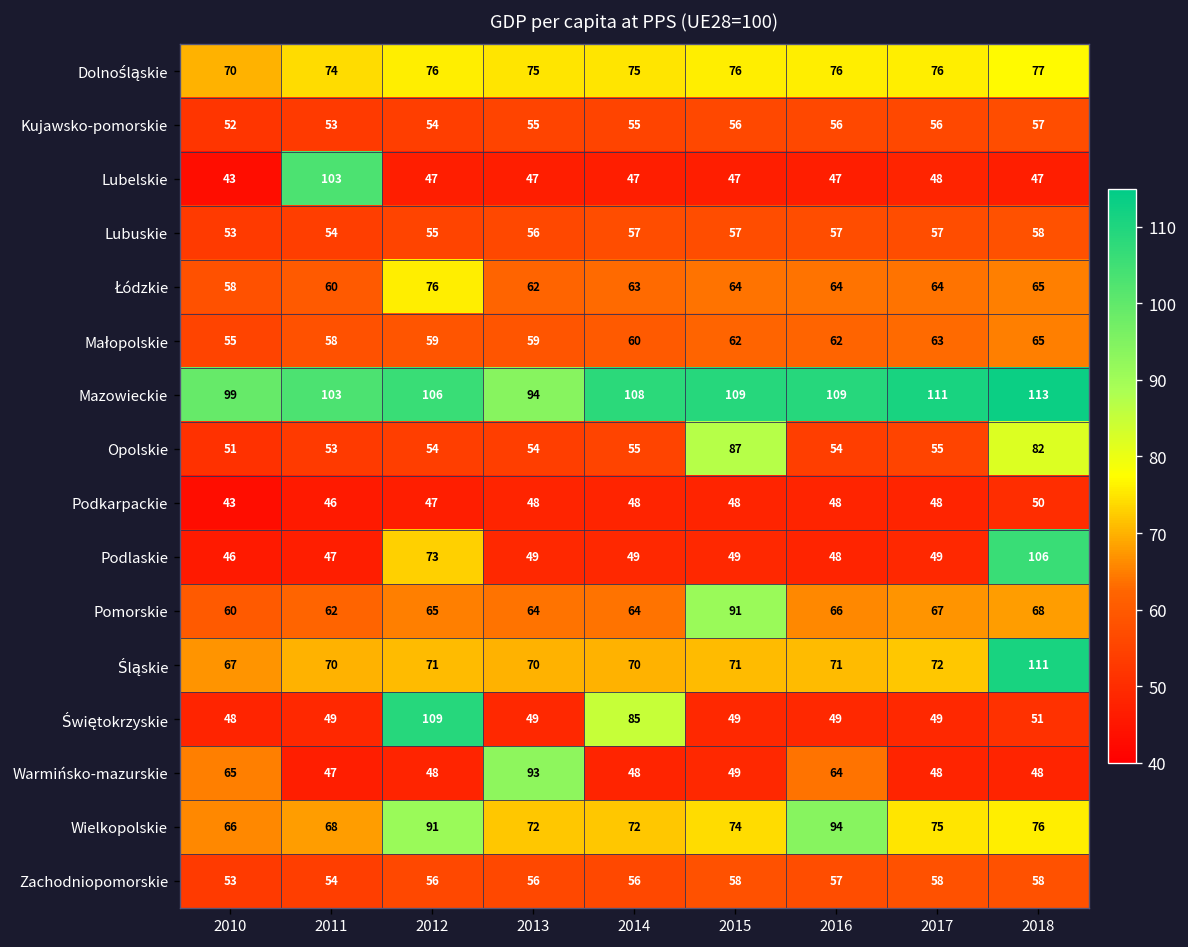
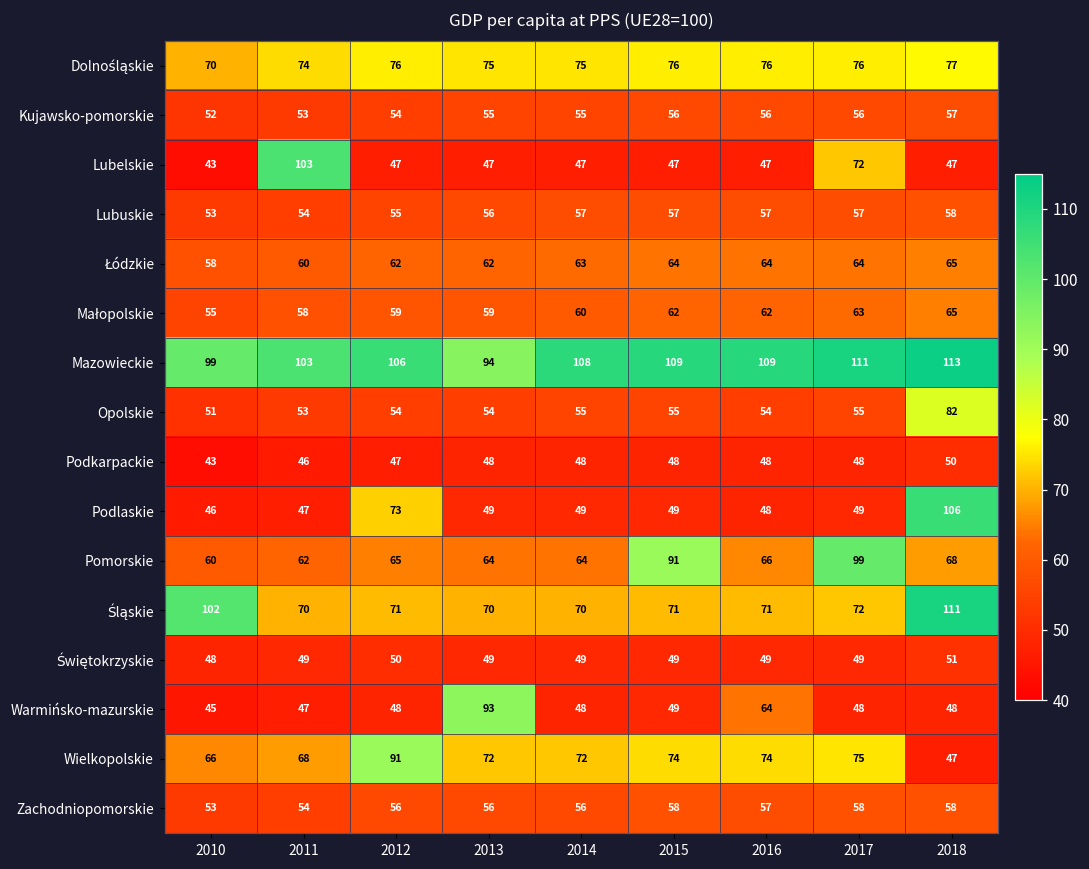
  {
    "Dolnośląskie": {
      "2010": 70,
      "2011": 74,
      "2012": 76,
      "2013": 75,
      "2014": 75,
      "2015": 76,
      "2016": 76,
      "2017": 76,
      "2018": 77
    },
    "Kujawsko-pomorskie": {
      "2010": 52,
      "2011": 53,
      "2012": 54,
      "2013": 55,
      "2014": 55,
      "2015": 56,
      "2016": 56,
      "2017": 56,
      "2018": 57
    },
    "Lubelskie": {
      "2010": 43,
      "2011": 103,
      "2012": 47,
      "2013": 47,
      "2014": 47,
      "2015": 47,
      "2016": 47,
-     "2017": 48,
+     "2017": 72,
      "2018": 47
    },
    "Lubuskie": {
      "2010": 53,
      "2011": 54,
      "2012": 55,
      "2013": 56,
      "2014": 57,
      "2015": 57,
      "2016": 57,
      "2017": 57,
      "2018": 58
    },
    "Łódzkie": {
      "2010": 58,
      "2011": 60,
-     "2012": 76,
+     "2012": 62,
      "2013": 62,
      "2014": 63,
      "2015": 64,
      "2016": 64,
      "2017": 64,
      "2018": 65
    },
    "Małopolskie": {
      "2010": 55,
      "2011": 58,
      "2012": 59,
      "2013": 59,
      "2014": 60,
      "2015": 62,
      "2016": 62,
      "2017": 63,
      "2018": 65
    },
    "Mazowieckie": {
      "2010": 99,
      "2011": 103,
      "2012": 106,
      "2013": 94,
      "2014": 108,
      "2015": 109,
      "2016": 109,
      "2017": 111,
      "2018": 113
    },
    "Opolskie": {
      "2010": 51,
      "2011": 53,
      "2012": 54,
      "2013": 54,
      "2014": 55,
-     "2015": 87,
+     "2015": 55,
      "2016": 54,
      "2017": 55,
      "2018": 82
    },
    "Podkarpackie": {
      "2010": 43,
      "2011": 46,
      "2012": 47,
      "2013": 48,
      "2014": 48,
      "2015": 48,
      "2016": 48,
      "2017": 48,
      "2018": 50
    },
    "Podlaskie": {
      "2010": 46,
      "2011": 47,
      "2012": 73,
      "2013": 49,
      "2014": 49,
      "2015": 49,
      "2016": 48,
      "2017": 49,
      "2018": 106
    },
    "Pomorskie": {
      "2010": 60,
      "2011": 62,
      "2012": 65,
      "2013": 64,
      "2014": 64,
      "2015": 91,
      "2016": 66,
-     "2017": 67,
+     "2017": 99,
      "2018": 68
    },
    "Śląskie": {
-     "2010": 67,
+     "2010": 102,
      "2011": 70,
      "2012": 71,
      "2013": 70,
      "2014": 70,
      "2015": 71,
      "2016": 71,
      "2017": 72,
      "2018": 111
    },
    "Świętokrzyskie": {
      "2010": 48,
      "2011": 49,
-     "2012": 109,
+     "2012": 50,
      "2013": 49,
-     "2014": 85,
+     "2014": 49,
      "2015": 49,
      "2016": 49,
      "2017": 49,
      "2018": 51
    },
    "Warmińsko-mazurskie": {
-     "2010": 65,
+     "2010": 45,
      "2011": 47,
      "2012": 48,
      "2013": 93,
      "2014": 48,
      "2015": 49,
      "2016": 64,
      "2017": 48,
      "2018": 48
    },
    "Wielkopolskie": {
      "2010": 66,
      "2011": 68,
      "2012": 91,
      "2013": 72,
      "2014": 72,
      "2015": 74,
-     "2016": 94,
+     "2016": 74,
      "2017": 75,
-     "2018": 76
+     "2018": 47
    },
    "Zachodniopomorskie": {
      "2010": 53,
      "2011": 54,
      "2012": 56,
      "2013": 56,
      "2014": 56,
      "2015": 58,
      "2016": 57,
      "2017": 58,
      "2018": 58
    }
  }
